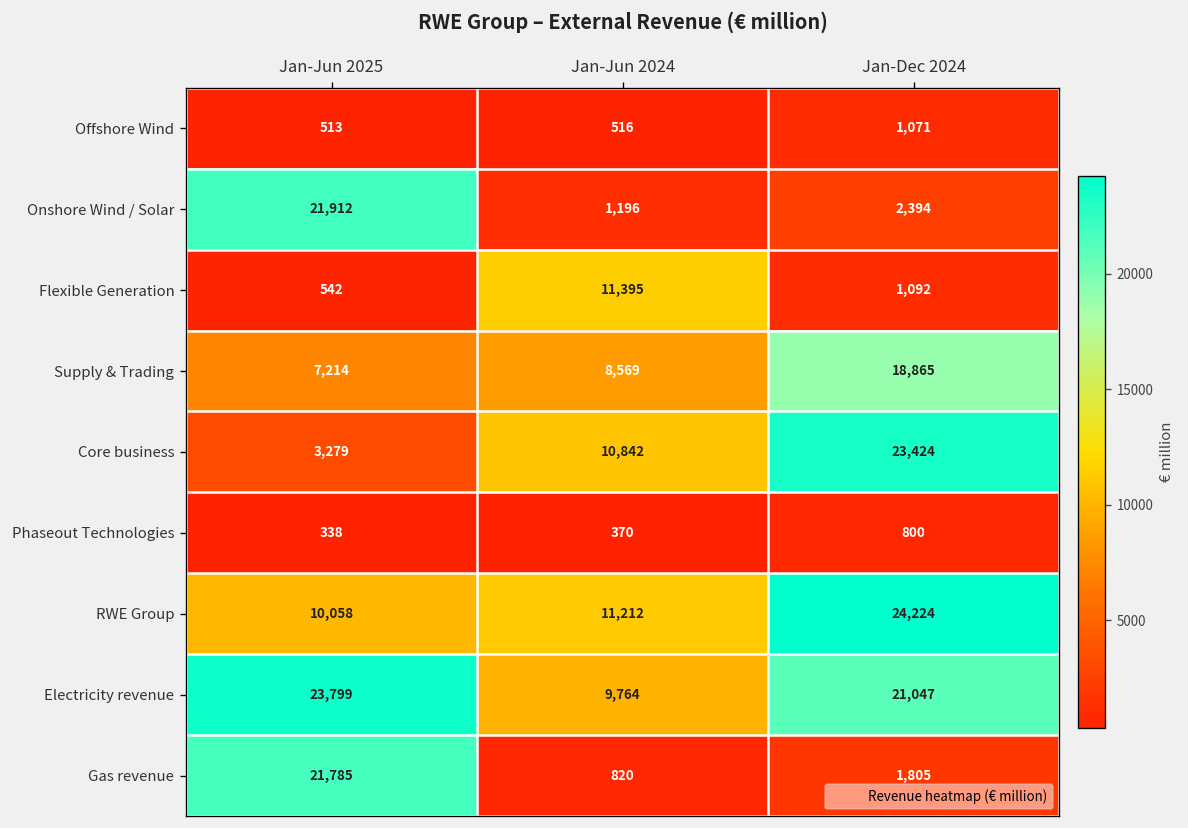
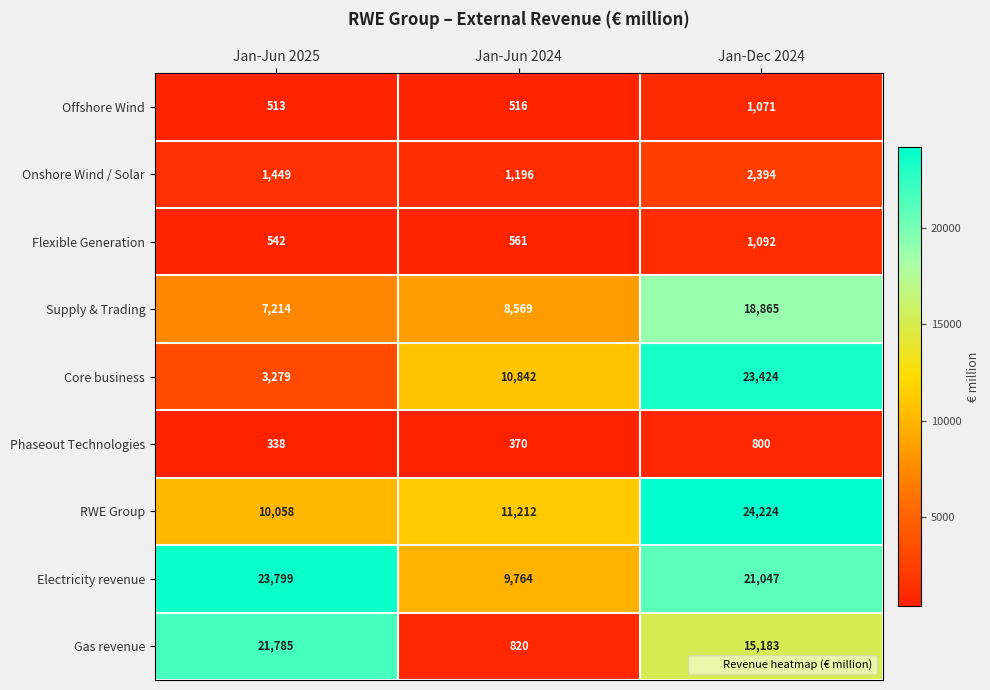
  {
    "Offshore Wind": {
      "Jan-Jun 2025": "513",
      "Jan-Jun 2024": "516",
      "Jan-Dec 2024": "1,071"
    },
    "Onshore Wind / Solar": {
-     "Jan-Jun 2025": "21,912",
+     "Jan-Jun 2025": "1,449",
      "Jan-Jun 2024": "1,196",
      "Jan-Dec 2024": "2,394"
    },
    "Flexible Generation": {
      "Jan-Jun 2025": "542",
-     "Jan-Jun 2024": "11,395",
+     "Jan-Jun 2024": "561",
      "Jan-Dec 2024": "1,092"
    },
    "Supply & Trading": {
      "Jan-Jun 2025": "7,214",
      "Jan-Jun 2024": "8,569",
      "Jan-Dec 2024": "18,865"
    },
    "Core business": {
      "Jan-Jun 2025": "3,279",
      "Jan-Jun 2024": "10,842",
      "Jan-Dec 2024": "23,424"
    },
    "Phaseout Technologies": {
      "Jan-Jun 2025": "338",
      "Jan-Jun 2024": "370",
      "Jan-Dec 2024": "800"
    },
    "RWE Group": {
      "Jan-Jun 2025": "10,058",
      "Jan-Jun 2024": "11,212",
      "Jan-Dec 2024": "24,224"
    },
    "Electricity revenue": {
      "Jan-Jun 2025": "23,799",
      "Jan-Jun 2024": "9,764",
      "Jan-Dec 2024": "21,047"
    },
    "Gas revenue": {
      "Jan-Jun 2025": "21,785",
      "Jan-Jun 2024": "820",
-     "Jan-Dec 2024": "1,805"
+     "Jan-Dec 2024": "15,183"
    }
  }
